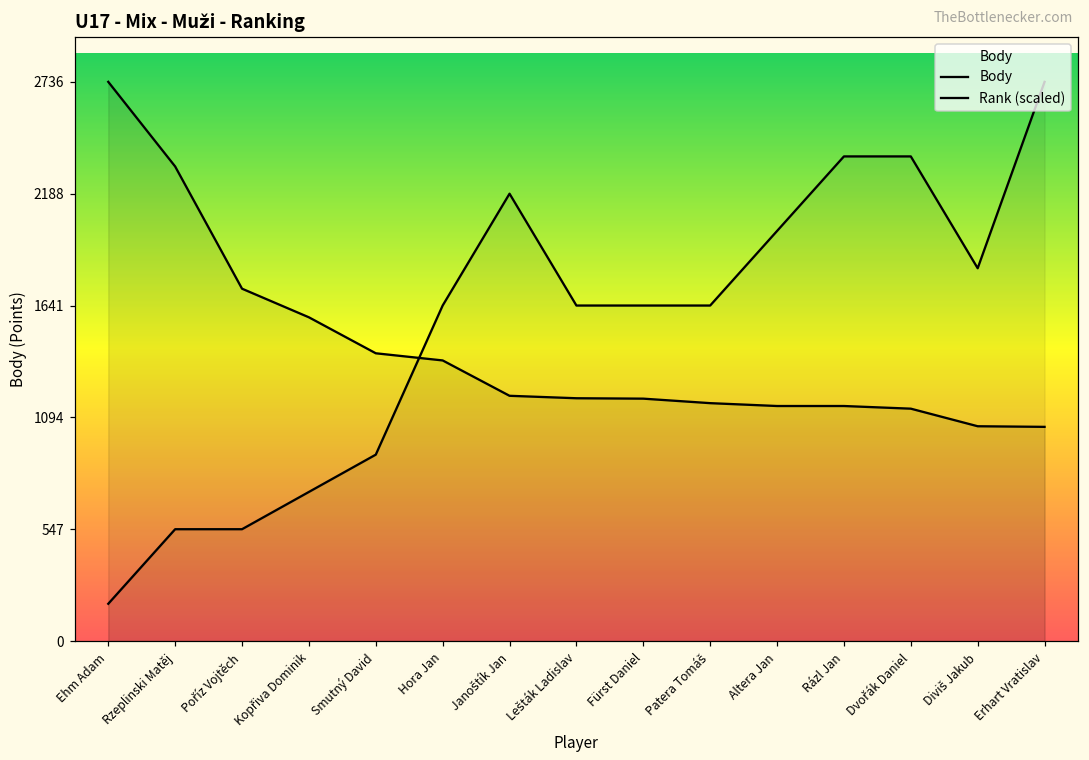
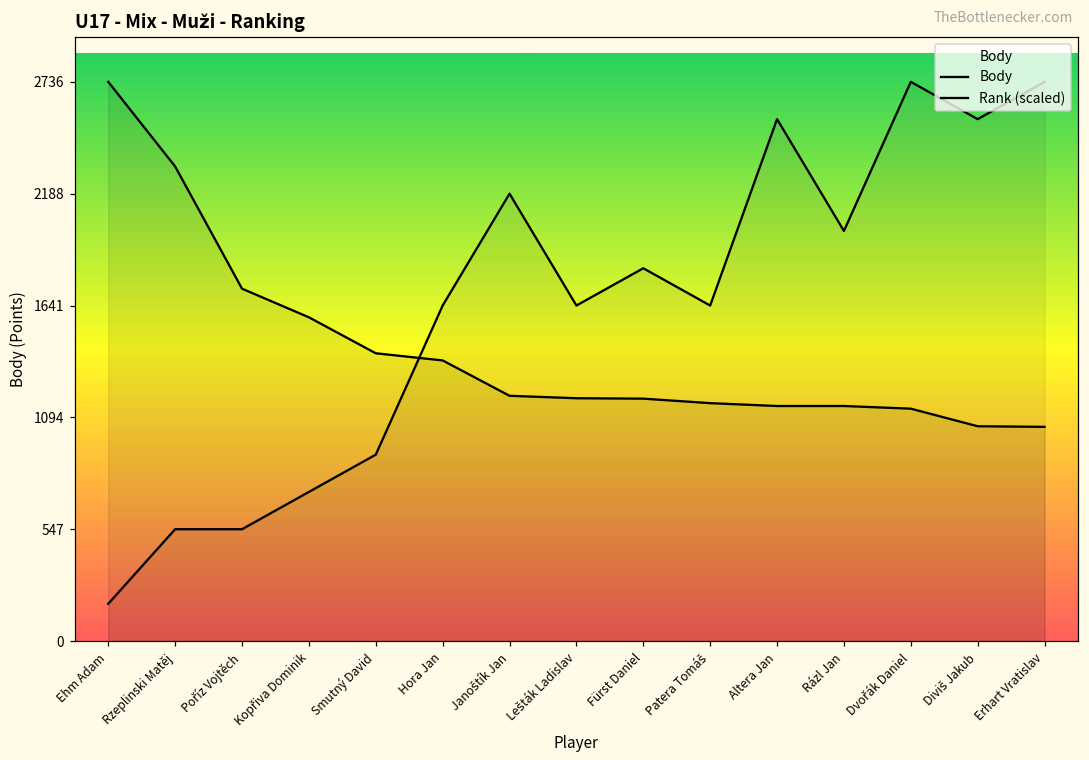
  {
    "Rank (scaled)": {
      "Ehm Adam": 180,
      "Rzeplinski Matěj": 550,
      "Poříz Vojtěch": 550,
      "Kopřiva Dominik": 730,
      "Smutný David": 910,
      "Hora Jan": 1640,
      "Janoštík Jan": 2190,
      "Lešták Ladislav": 1640,
-     "Fürst Daniel": 1640,
+     "Fürst Daniel": 1820,
      "Patera Tomáš": 1640,
-     "Altera Jan": 2010,
-     "Rázl Jan": 2370,
-     "Dvořák Daniel": 2370,
-     "Diviš Jakub": 1820
+     "Altera Jan": 2550,
+     "Rázl Jan": 2010,
+     "Dvořák Daniel": 2740,
+     "Diviš Jakub": 2550
    }
  }
